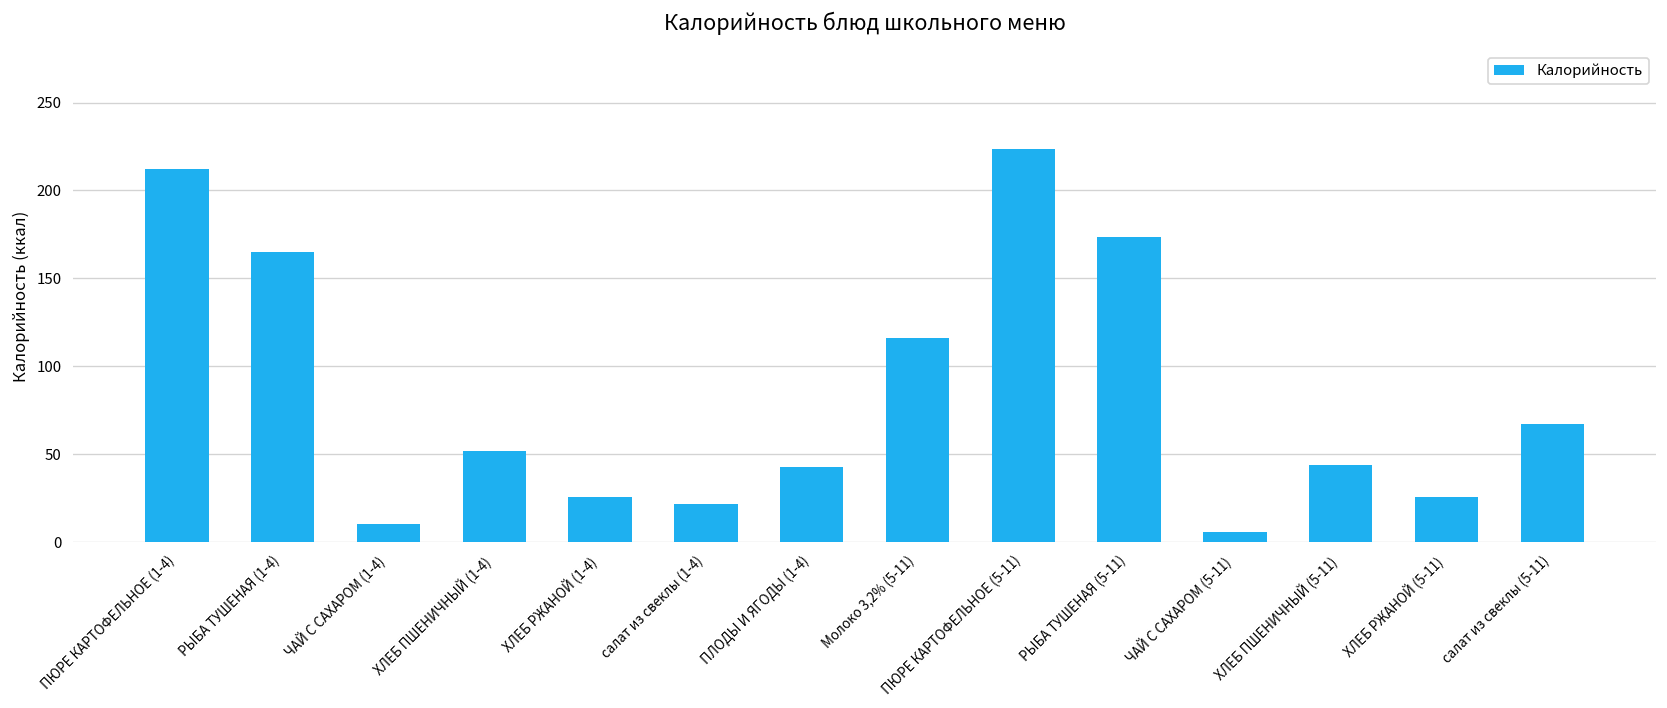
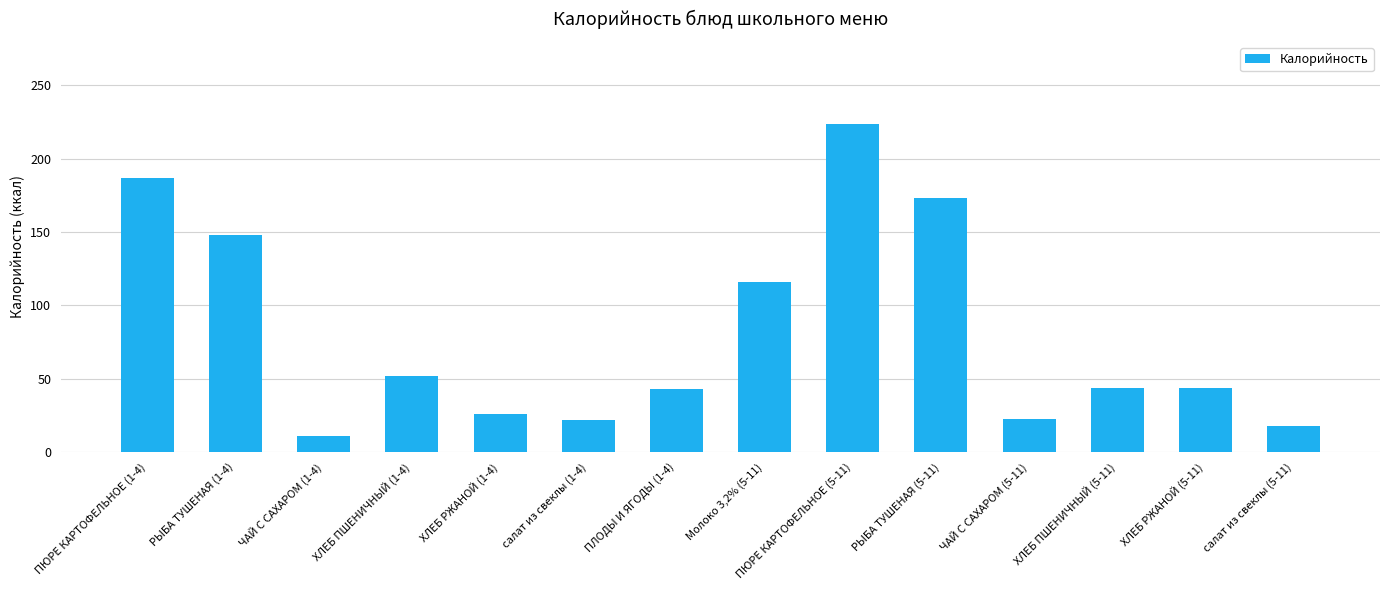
  {
-   "ПЮРЕ КАРТОФЕЛЬНОЕ (1-4)": 212,
-   "РЫБА ТУШЕНАЯ (1-4)": 165,
+   "ПЮРЕ КАРТОФЕЛЬНОЕ (1-4)": 187,
+   "РЫБА ТУШЕНАЯ (1-4)": 148,
    "ЧАЙ С САХАРОМ (1-4)": 11,
    "ХЛЕБ ПШЕНИЧНЫЙ (1-4)": 52,
    "ХЛЕБ РЖАНОЙ (1-4)": 26,
    "салат из свеклы (1-4)": 22,
    "ПЛОДЫ И ЯГОДЫ (1-4)": 43,
    "Молоко 3,2% (5-11)": 116,
    "ПЮРЕ КАРТОФЕЛЬНОЕ (5-11)": 224,
    "РЫБА ТУШЕНАЯ (5-11)": 173,
-   "ЧАЙ С САХАРОМ (5-11)": 6,
+   "ЧАЙ С САХАРОМ (5-11)": 22,
    "ХЛЕБ ПШЕНИЧНЫЙ (5-11)": 44,
-   "ХЛЕБ РЖАНОЙ (5-11)": 26,
-   "салат из свеклы (5-11)": 67
+   "ХЛЕБ РЖАНОЙ (5-11)": 43,
+   "салат из свеклы (5-11)": 17
  }
